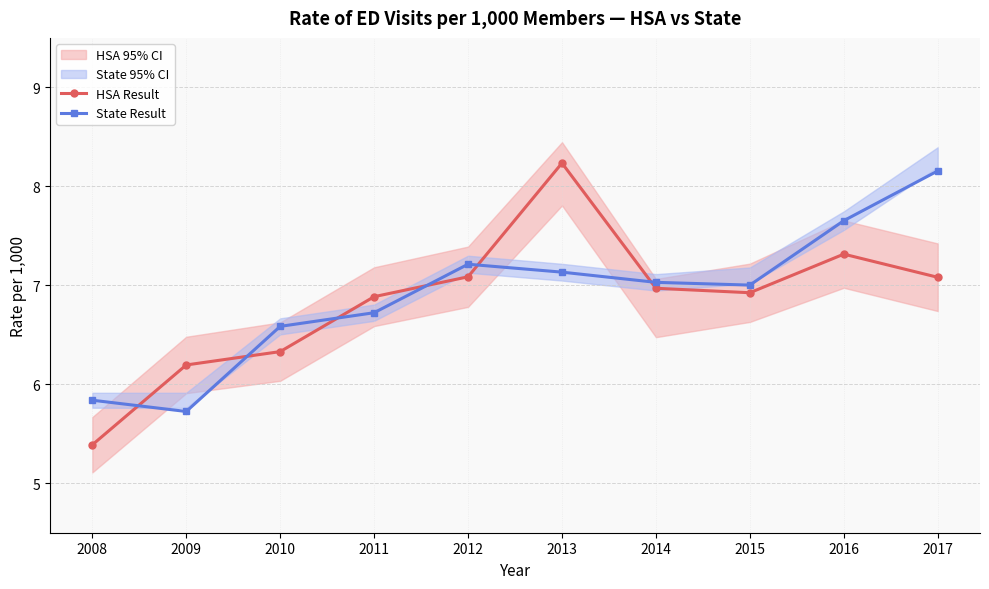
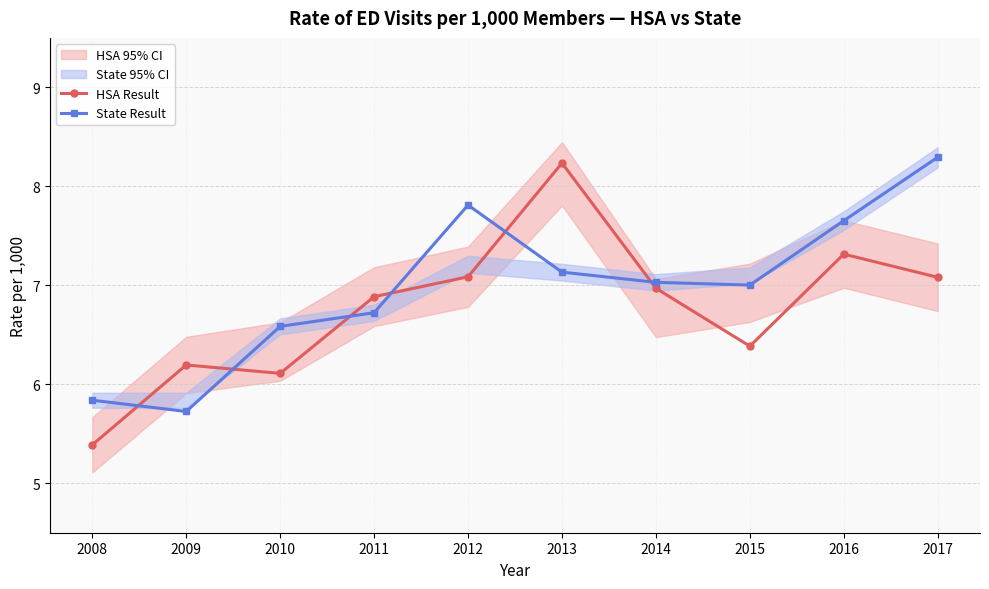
  {
    "HSA Result": {
      "2008": 5.4,
      "2009": 6.2,
-     "2010": 6.3,
+     "2010": 6.1,
      "2011": 6.9,
      "2012": 7.1,
      "2013": 8.2,
      "2014": 7.0,
-     "2015": 6.9,
+     "2015": 6.4,
      "2016": 7.3,
      "2017": 7.1
    },
    "State Result": {
      "2008": 5.8,
      "2009": 5.7,
      "2010": 6.6,
      "2011": 6.7,
-     "2012": 7.2,
+     "2012": 7.8,
      "2013": 7.1,
      "2014": 7.0,
      "2015": 7.0,
-     "2017": 8.2
+     "2017": 8.3
    }
  }
